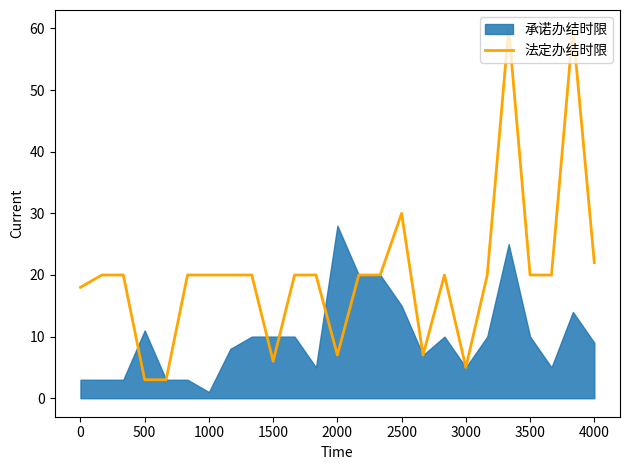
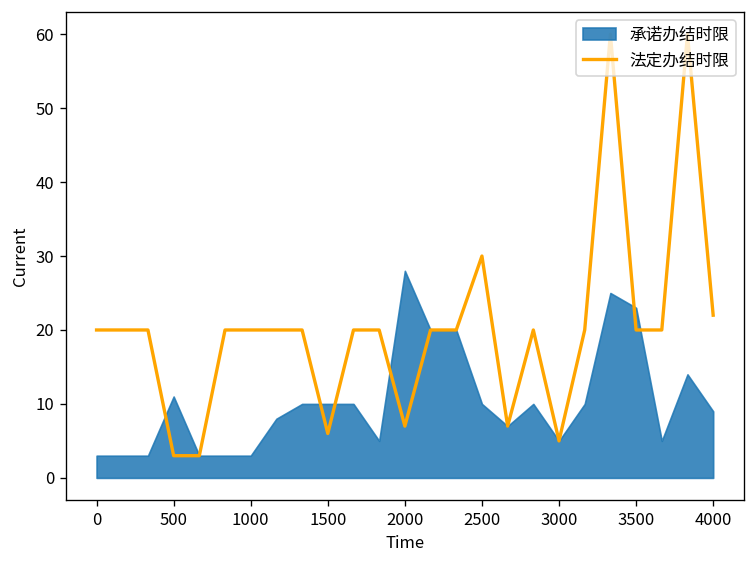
  {
    "法定办结时限": {
-     "0": 18,
+     "0": 20,
      "500": 3,
      "1000": 20,
      "1500": 6,
      "2000": 7,
      "2500": 30,
      "3500": 20,
      "4000": 22
    },
    "承诺办结时限": {
      "0": 3,
      "500": 11,
-     "1000": 1,
+     "1000": 3,
      "1500": 10,
      "2000": 28,
-     "2500": 15,
-     "3500": 10,
+     "2500": 10,
+     "3500": 23,
      "4000": 9
    }
  }
